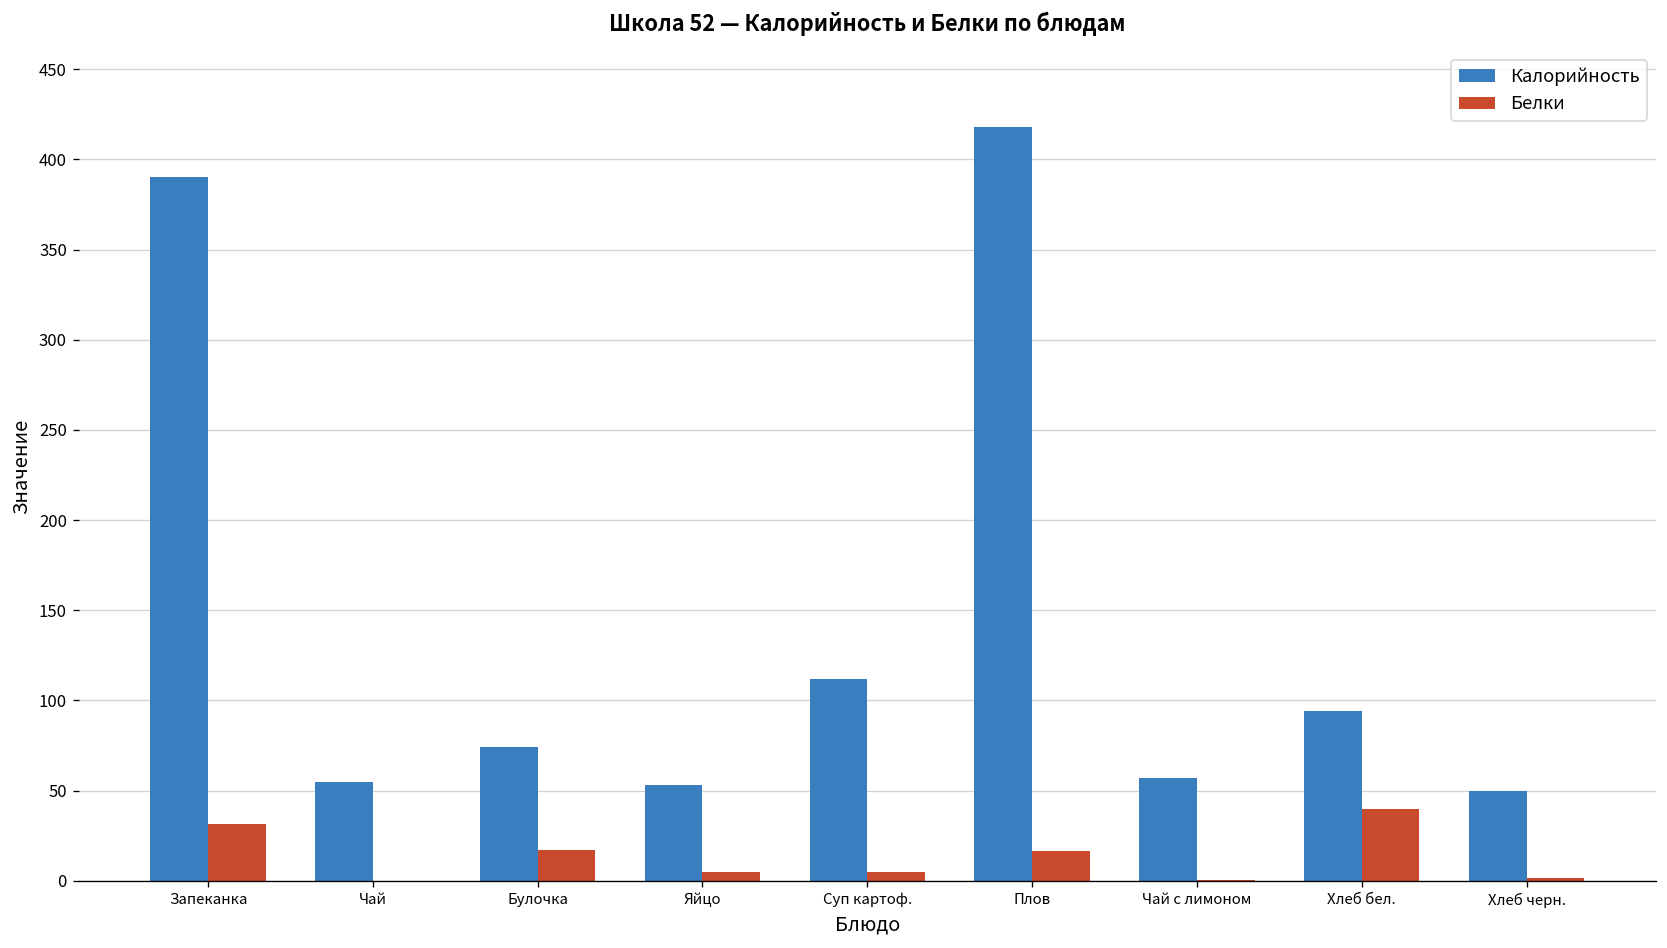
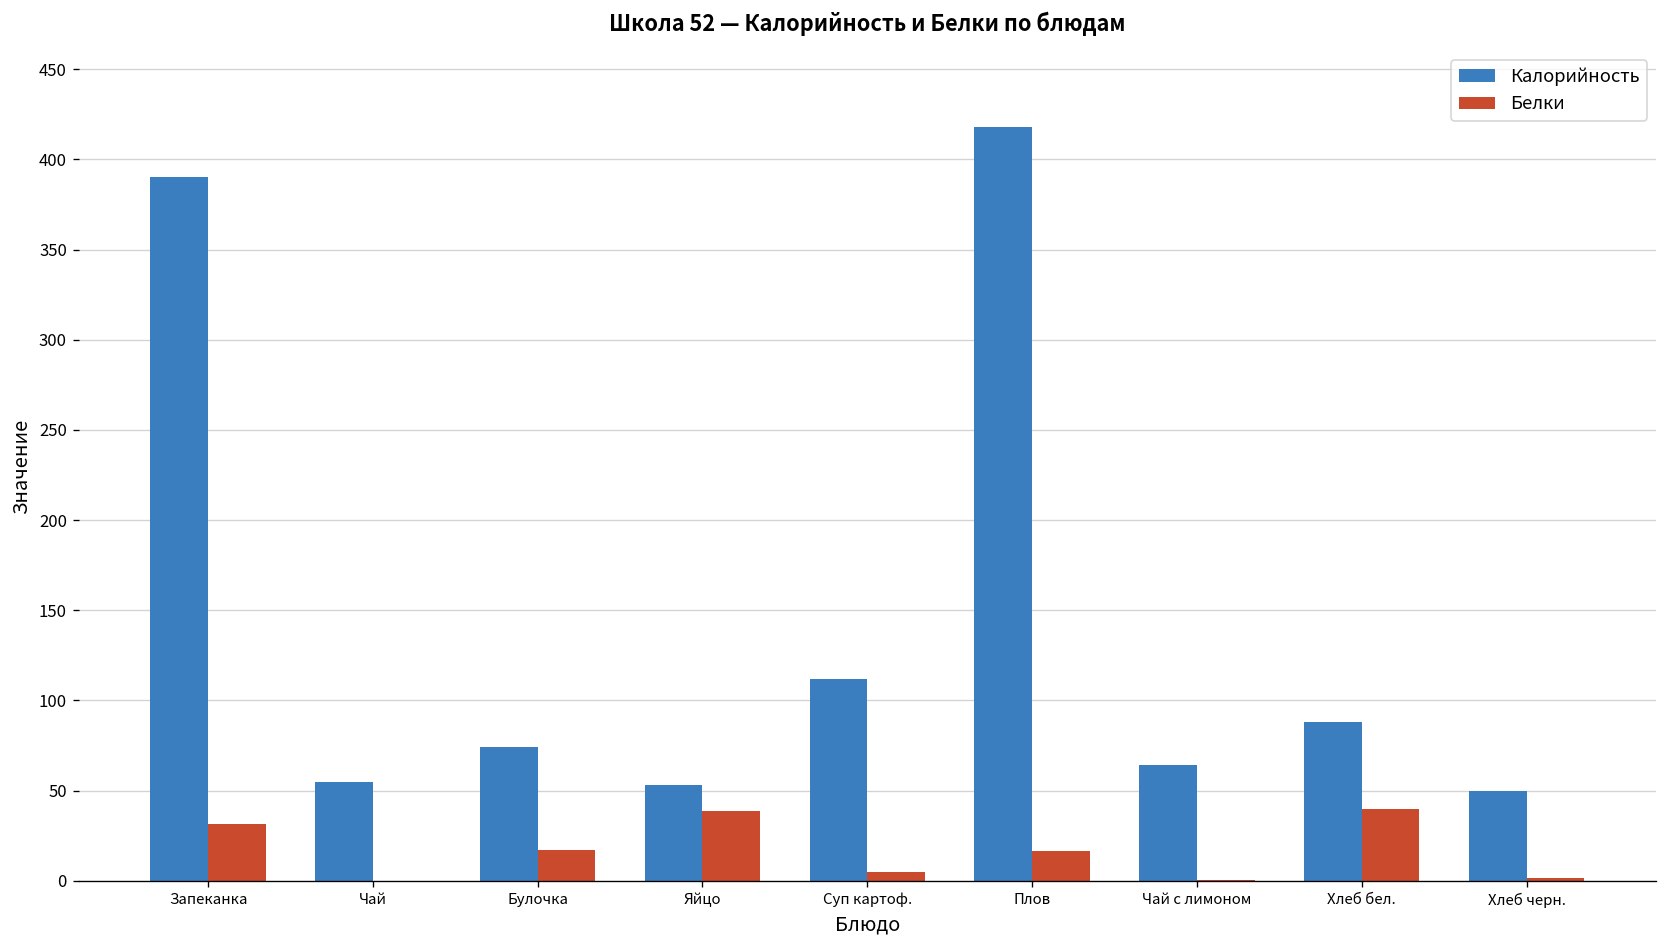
  {
    "Калорийность": {
      "Запеканка": 390,
      "Чай": 55,
      "Булочка": 74,
      "Яйцо": 53,
      "Суп картоф.": 112,
      "Плов": 418,
-     "Чай с лимоном": 57,
-     "Хлеб бел.": 94,
+     "Чай с лимоном": 64,
+     "Хлеб бел.": 88,
      "Хлеб черн.": 50
    },
    "Белки": {
      "Запеканка": 32,
      "Булочка": 17,
-     "Яйцо": 5,
+     "Яйцо": 39,
      "Суп картоф.": 5,
      "Плов": 16,
      "Хлеб бел.": 40
    }
  }
